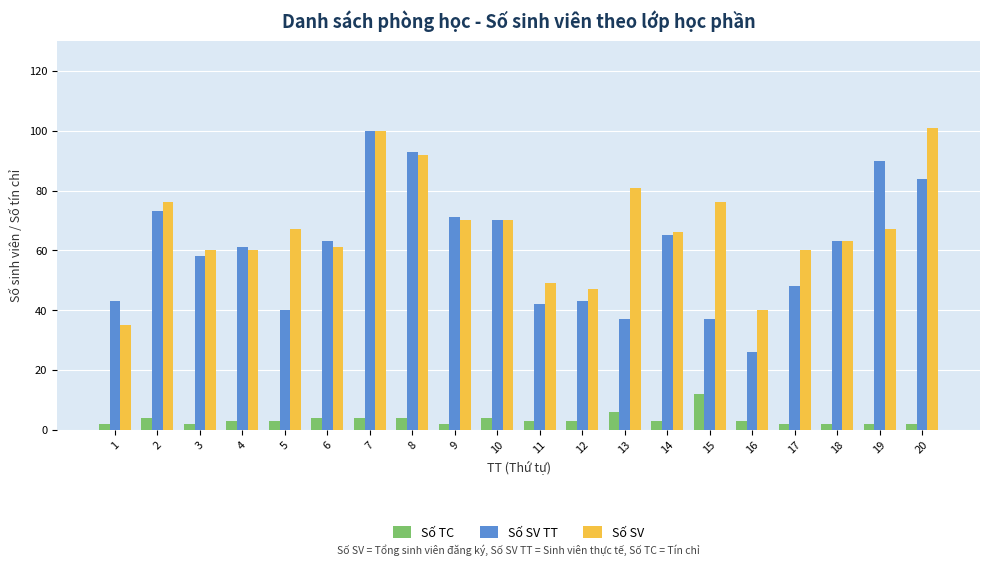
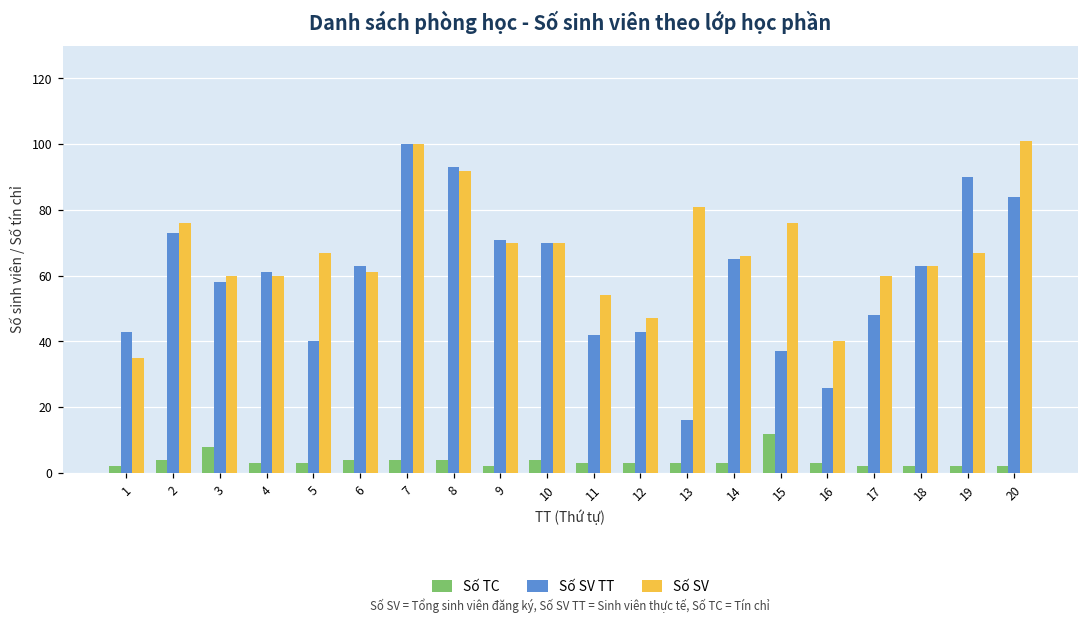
  {
    "Số TC": {
      "1": 2,
      "2": 4,
-     "3": 2,
+     "3": 8,
      "4": 3,
      "5": 3,
      "6": 4,
      "7": 4,
      "8": 4,
      "9": 2,
      "10": 4,
      "11": 3,
      "12": 3,
-     "13": 6,
+     "13": 3,
      "14": 3,
      "15": 12,
      "16": 3,
      "17": 2,
      "18": 2,
      "19": 2,
      "20": 2
    },
    "Số SV TT": {
      "1": 43,
      "2": 73,
      "3": 58,
      "4": 61,
      "5": 40,
      "6": 63,
      "7": 100,
      "8": 93,
      "9": 71,
      "10": 70,
      "11": 42,
      "12": 43,
-     "13": 37,
+     "13": 16,
      "14": 65,
      "15": 37,
      "16": 26,
      "17": 48,
      "18": 63,
      "19": 90,
      "20": 84
    },
    "Số SV": {
      "1": 35,
      "2": 76,
      "3": 60,
      "4": 60,
      "5": 67,
      "6": 61,
      "7": 100,
      "8": 92,
      "9": 70,
      "10": 70,
-     "11": 49,
+     "11": 54,
      "12": 47,
      "13": 81,
      "14": 66,
      "15": 76,
      "16": 40,
      "17": 60,
      "18": 63,
      "19": 67,
      "20": 101
    }
  }
